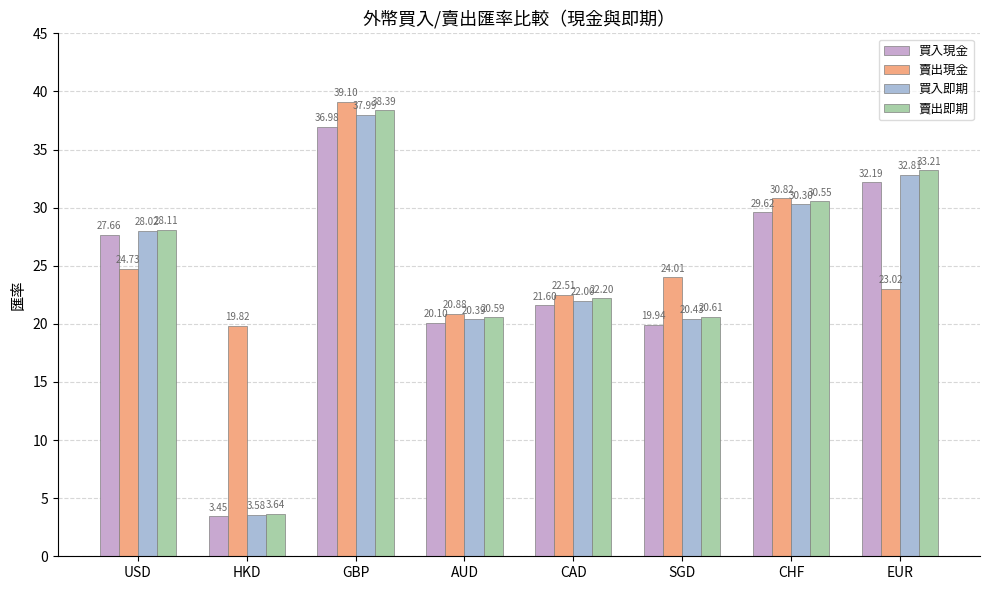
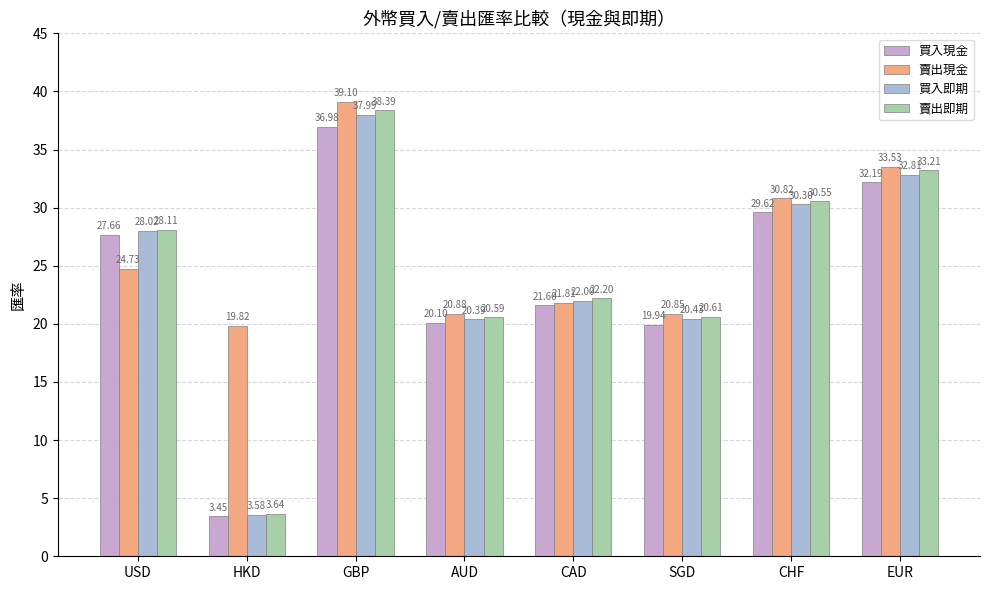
  {
    "賣出現金": {
      "USD": 24.73,
      "HKD": 19.82,
      "GBP": 39.10,
      "AUD": 20.88,
-     "CAD": 22.51,
-     "SGD": 24.01,
+     "CAD": 21.81,
+     "SGD": 20.85,
      "CHF": 30.82,
-     "EUR": 23.02
+     "EUR": 33.53
    }
  }
